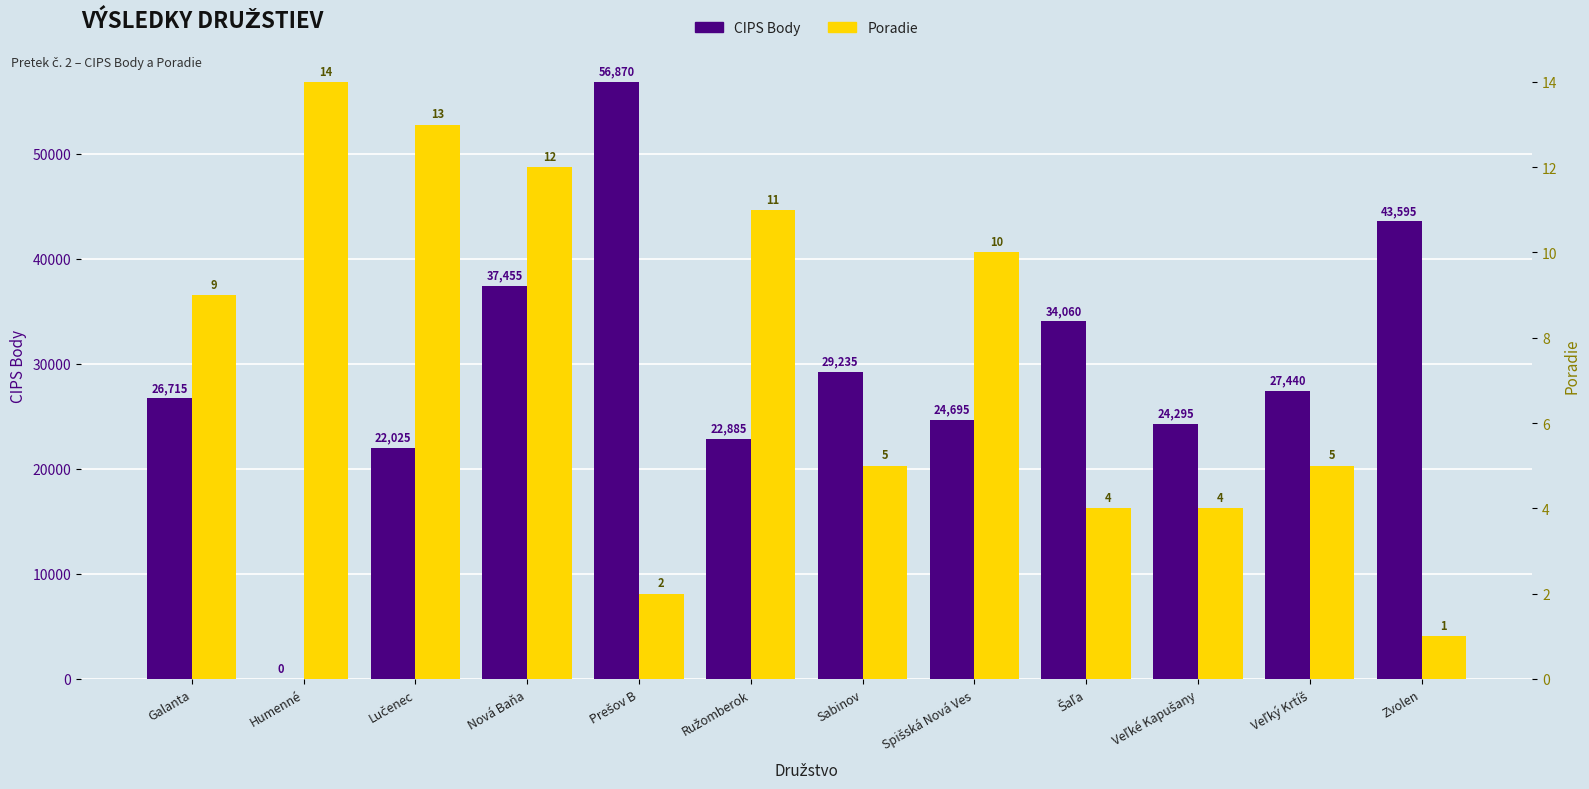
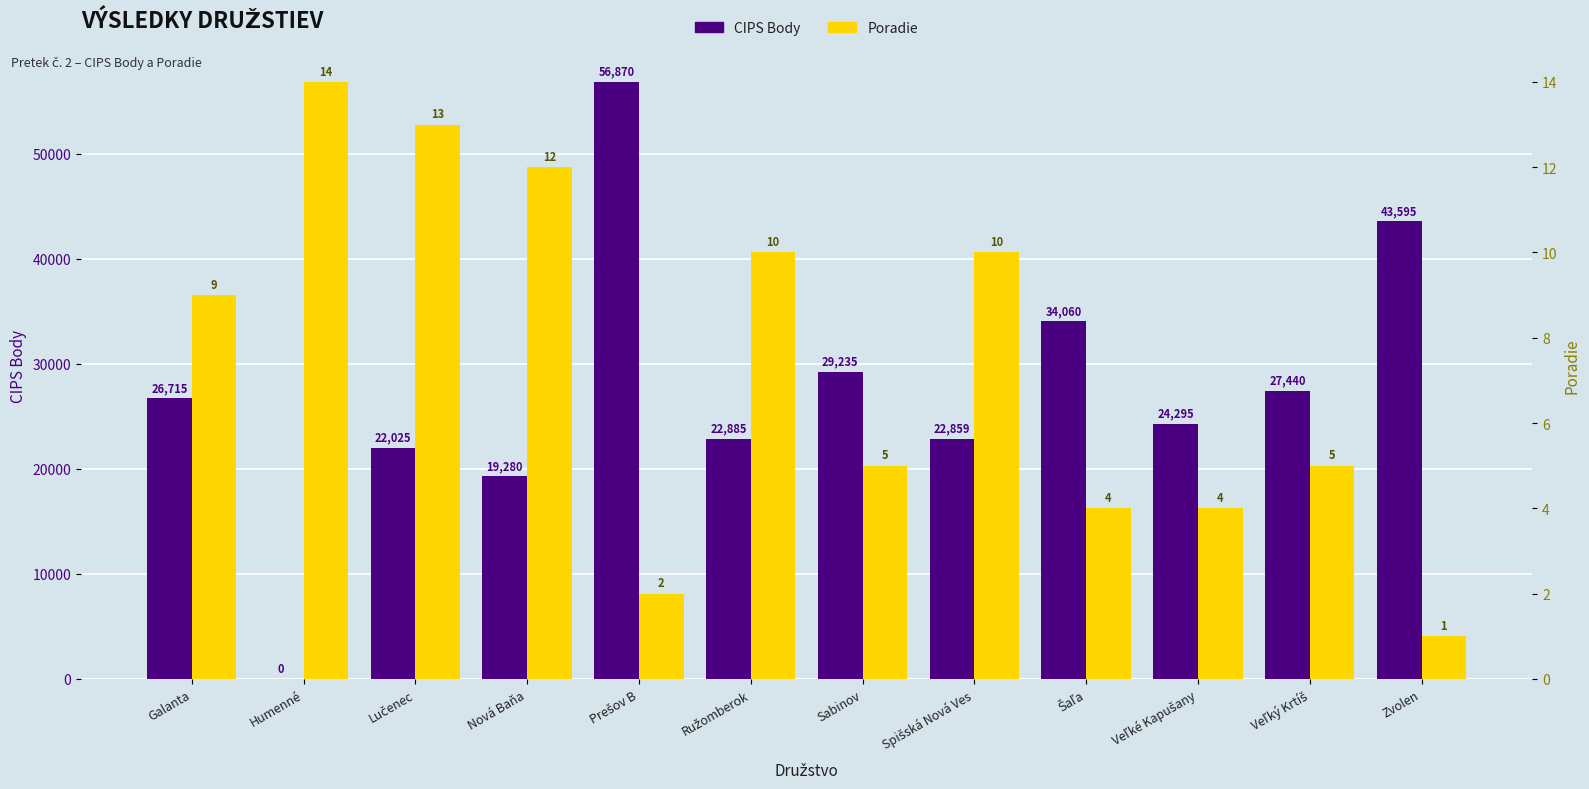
  {
    "CIPS Body": {
      "Galanta": "26,715",
      "Humenné": "0",
      "Lučenec": "22,025",
-     "Nová Baňa": "37,455",
+     "Nová Baňa": "19,280",
      "Prešov B": "56,870",
      "Ružomberok": "22,885",
      "Sabinov": "29,235",
-     "Spišská Nová Ves": "24,695",
+     "Spišská Nová Ves": "22,859",
      "Šaľa": "34,060",
      "Veľké Kapušany": "24,295",
      "Veľký Krtíš": "27,440",
      "Zvolen": "43,595"
    },
    "Poradie": {
      "Galanta": "9",
      "Humenné": "14",
      "Lučenec": "13",
      "Nová Baňa": "12",
      "Prešov B": "2",
-     "Ružomberok": "11",
+     "Ružomberok": "10",
      "Sabinov": "5",
      "Spišská Nová Ves": "10",
      "Šaľa": "4",
      "Veľké Kapušany": "4",
      "Veľký Krtíš": "5",
      "Zvolen": "1"
    }
  }
